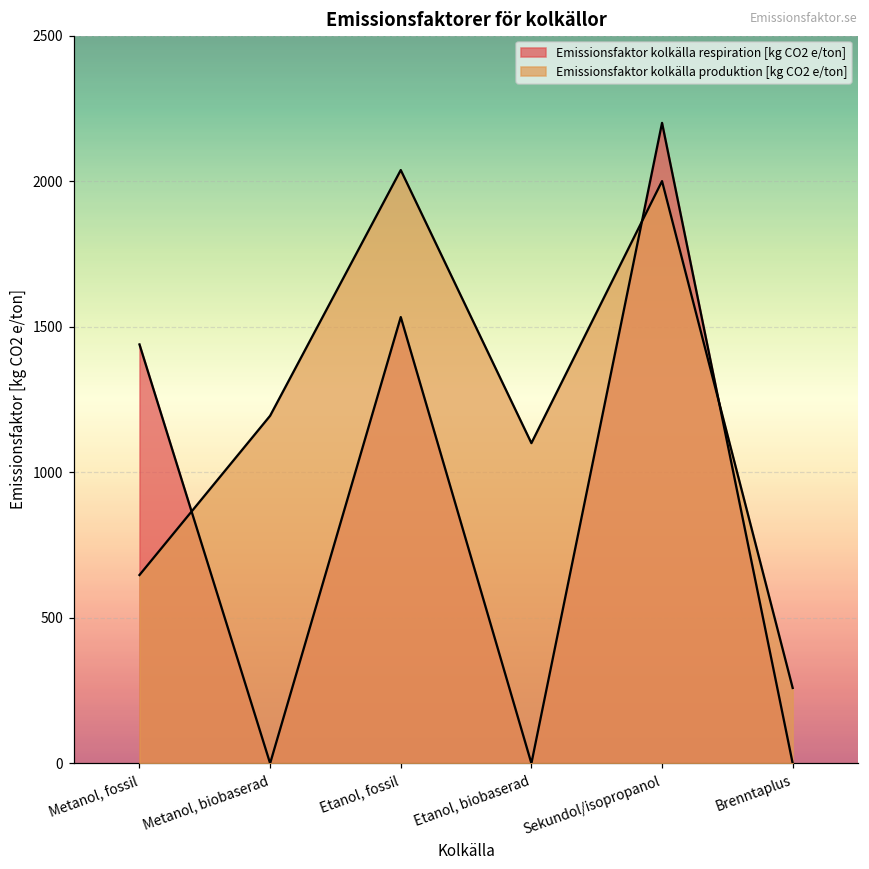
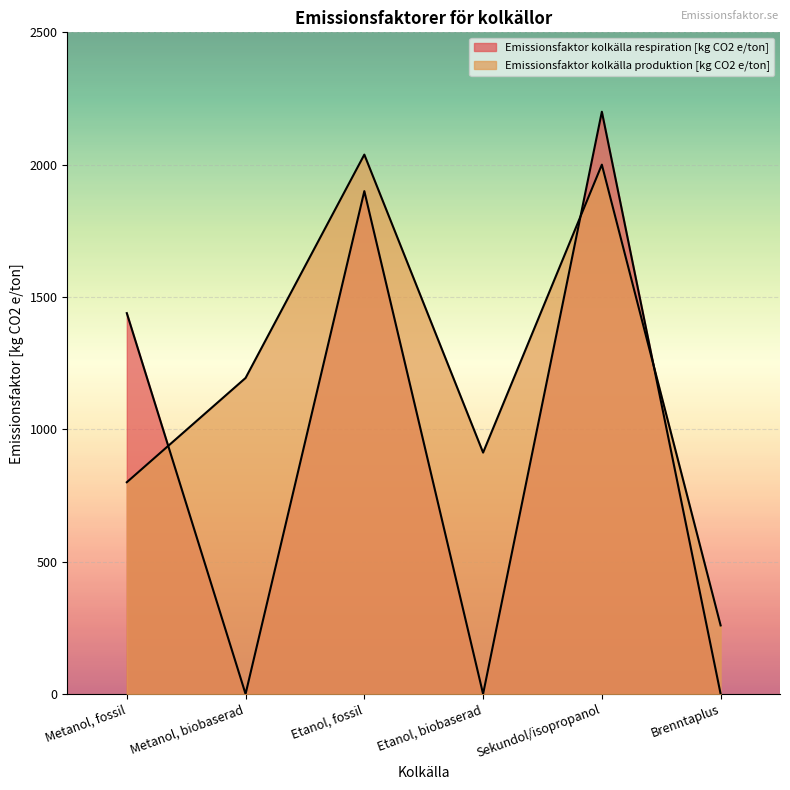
  {
    "Emissionsfaktor kolkälla respiration [kg CO2 e/ton]": {
      "Metanol, fossil": 1440,
      "Metanol, biobaserad": 0,
-     "Etanol, fossil": 1530,
+     "Etanol, fossil": 1900,
      "Etanol, biobaserad": 0,
      "Sekundol/isopropanol": 2200,
      "Brenntaplus": 0
    },
    "Emissionsfaktor kolkälla produktion [kg CO2 e/ton]": {
-     "Metanol, fossil": 650,
+     "Metanol, fossil": 800,
      "Metanol, biobaserad": 1190,
      "Etanol, fossil": 2040,
-     "Etanol, biobaserad": 1100,
+     "Etanol, biobaserad": 910,
      "Sekundol/isopropanol": 2000,
      "Brenntaplus": 260
    }
  }
